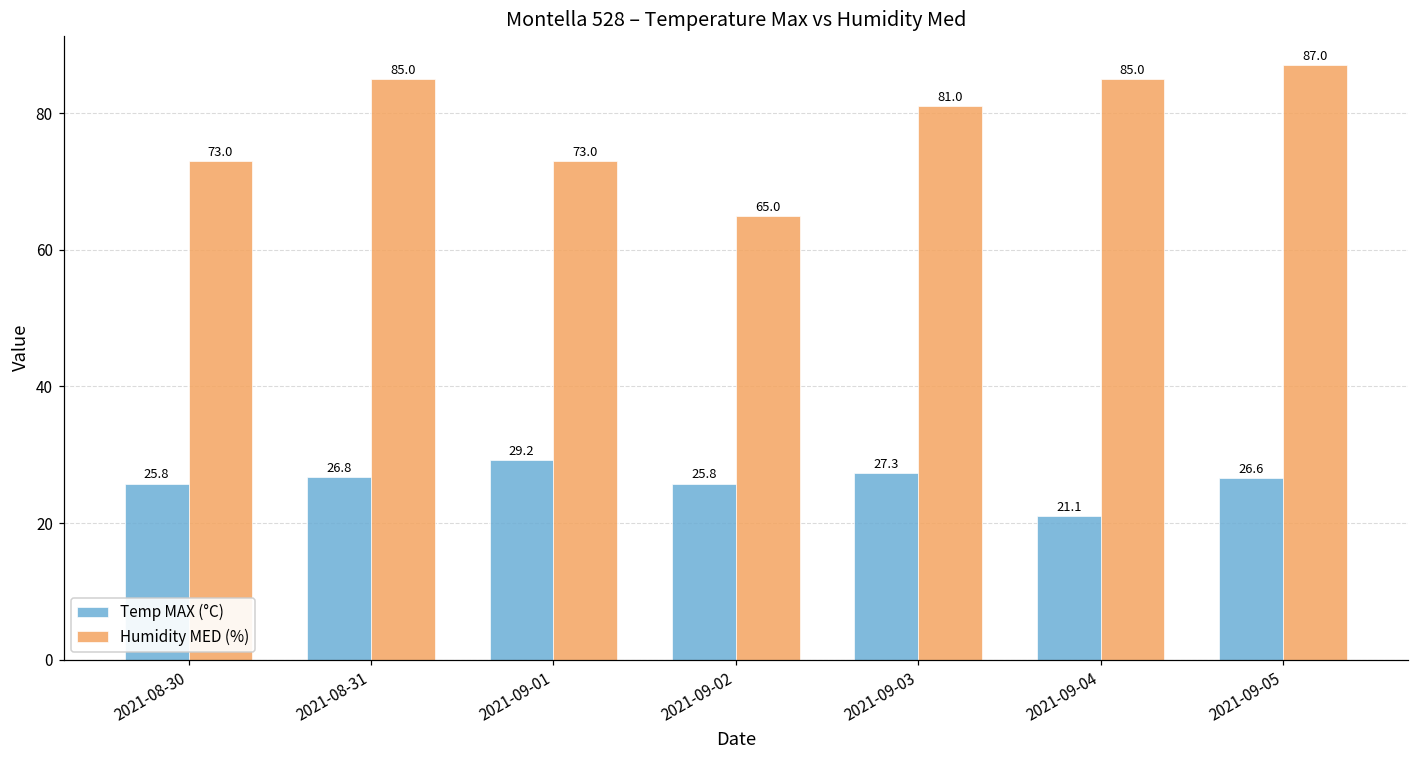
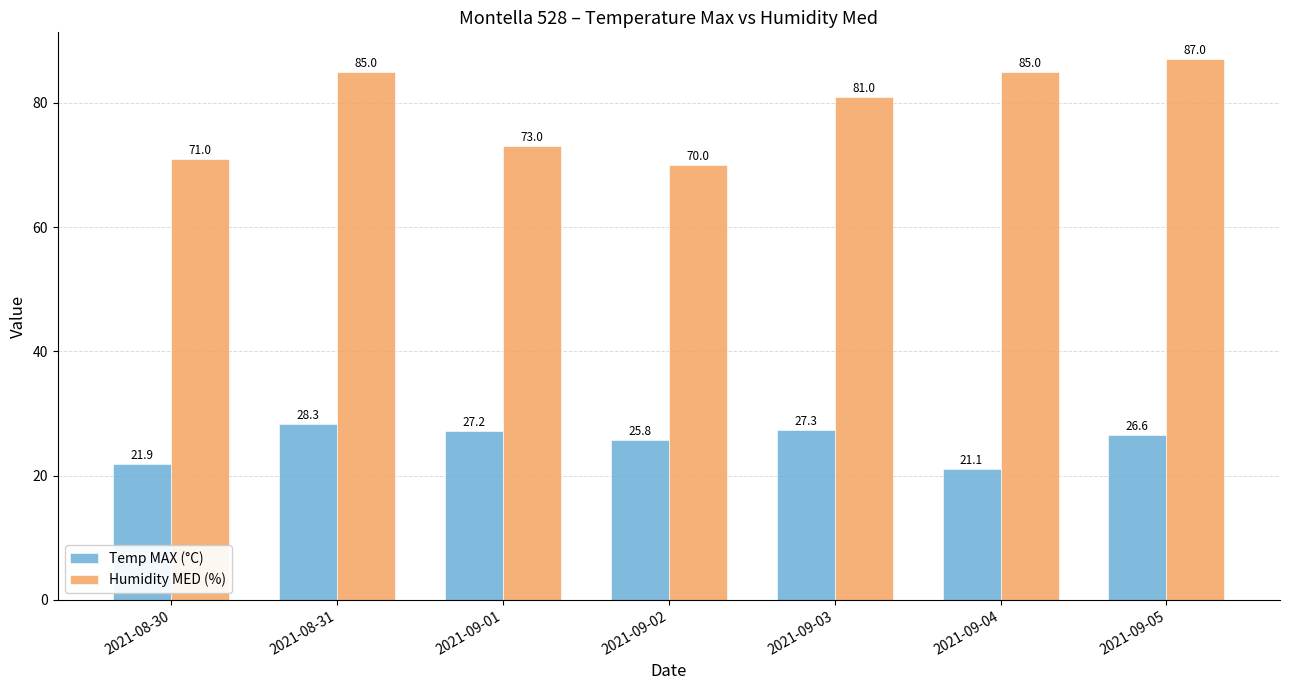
  {
    "Temp MAX (°C)": {
-     "2021-08-30": 25.8,
-     "2021-08-31": 26.8,
-     "2021-09-01": 29.2,
+     "2021-08-30": 21.9,
+     "2021-08-31": 28.3,
+     "2021-09-01": 27.2,
      "2021-09-02": 25.8,
      "2021-09-03": 27.3,
      "2021-09-04": 21.1,
      "2021-09-05": 26.6
    },
    "Humidity MED (%)": {
-     "2021-08-30": 73.0,
+     "2021-08-30": 71.0,
      "2021-08-31": 85.0,
      "2021-09-01": 73.0,
-     "2021-09-02": 65.0,
+     "2021-09-02": 70.0,
      "2021-09-03": 81.0,
      "2021-09-04": 85.0,
      "2021-09-05": 87.0
    }
  }
